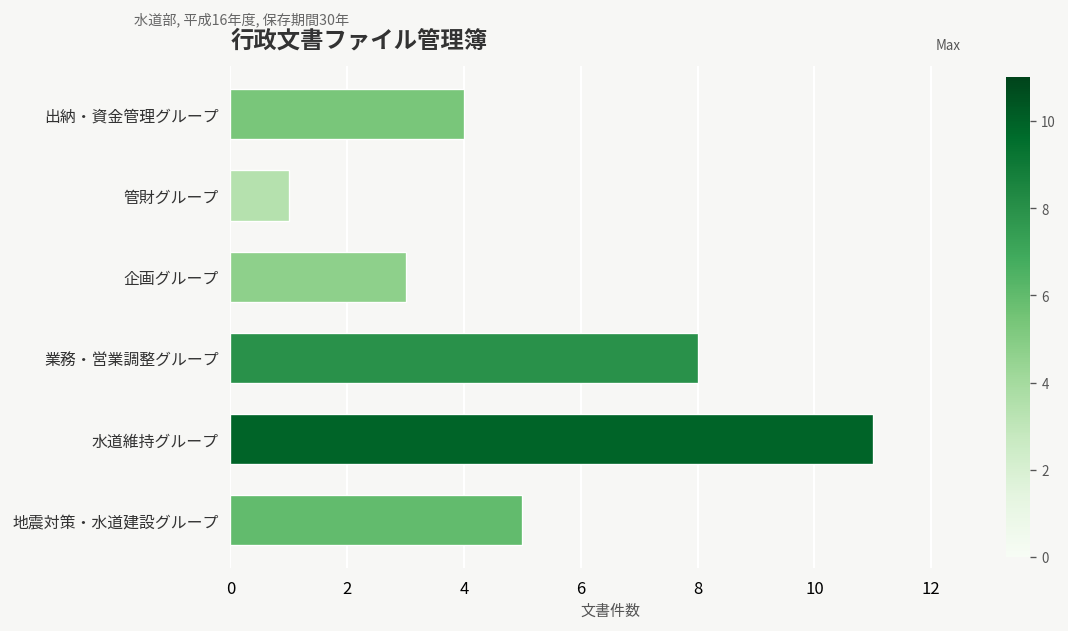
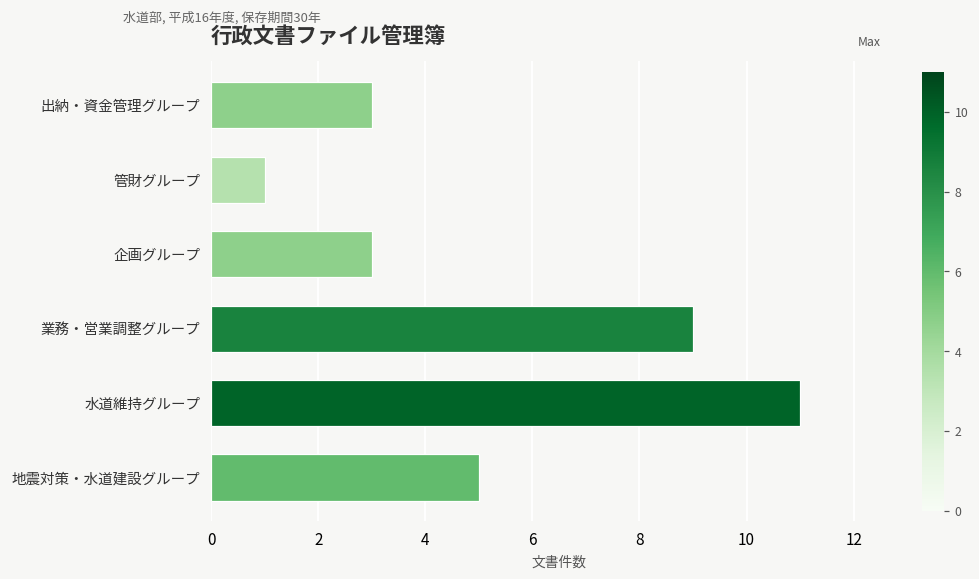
  {
-   "出納・資金管理グループ": 4,
+   "出納・資金管理グループ": 3,
    "管財グループ": 1,
    "企画グループ": 3,
-   "業務・営業調整グループ": 8,
+   "業務・営業調整グループ": 9,
    "水道維持グループ": 11,
    "地震対策・水道建設グループ": 5
  }
